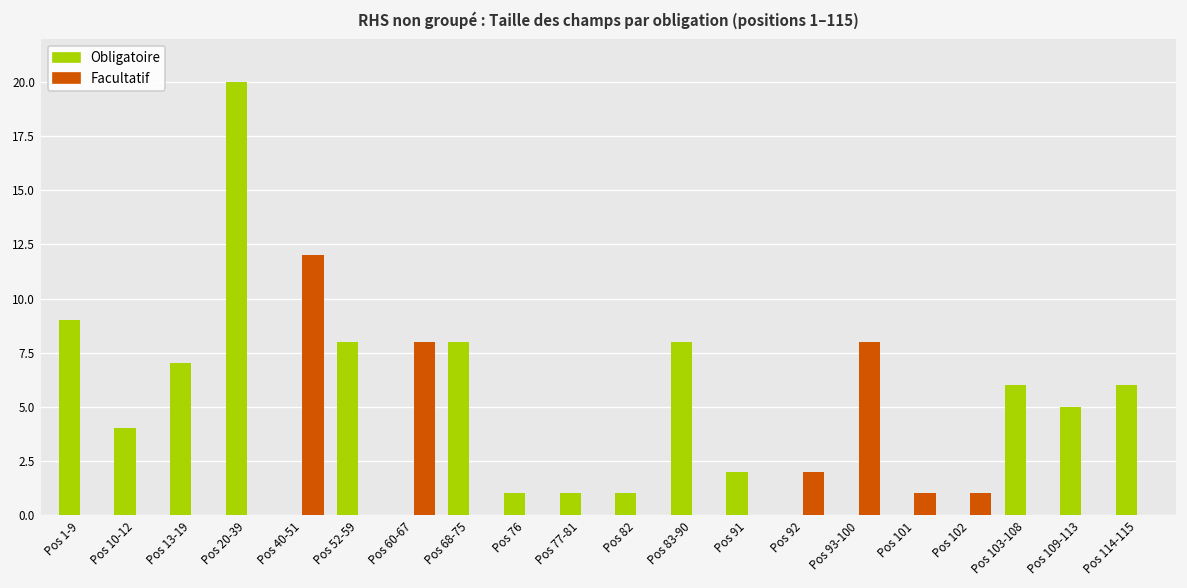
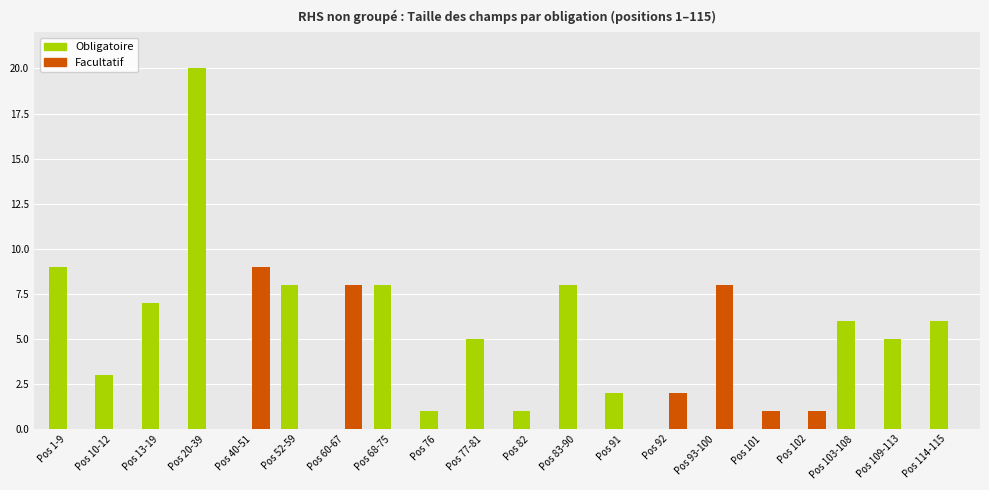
  {
    "Obligatoire": {
      "Pos 1-9": 9,
-     "Pos 10-12": 4,
+     "Pos 10-12": 3,
      "Pos 13-19": 7,
      "Pos 20-39": 20,
      "Pos 40-51": 0,
      "Pos 52-59": 8,
      "Pos 60-67": 0,
      "Pos 68-75": 8,
      "Pos 76": 1,
-     "Pos 77-81": 1,
+     "Pos 77-81": 5,
      "Pos 82": 1,
      "Pos 83-90": 8,
      "Pos 91": 2,
      "Pos 92": 0,
      "Pos 93-100": 0,
      "Pos 101": 0,
      "Pos 102": 0,
      "Pos 103-108": 6,
      "Pos 109-113": 5,
      "Pos 114-115": 6
    },
    "Facultatif": {
      "Pos 1-9": 0,
      "Pos 10-12": 0,
      "Pos 13-19": 0,
      "Pos 20-39": 0,
-     "Pos 40-51": 12,
+     "Pos 40-51": 9,
      "Pos 52-59": 0,
      "Pos 60-67": 8,
      "Pos 68-75": 0,
      "Pos 76": 0,
      "Pos 77-81": 0,
      "Pos 82": 0,
      "Pos 83-90": 0,
      "Pos 91": 0,
      "Pos 92": 2,
      "Pos 93-100": 8,
      "Pos 101": 1,
      "Pos 102": 1,
      "Pos 103-108": 0,
      "Pos 109-113": 0,
      "Pos 114-115": 0
    }
  }
